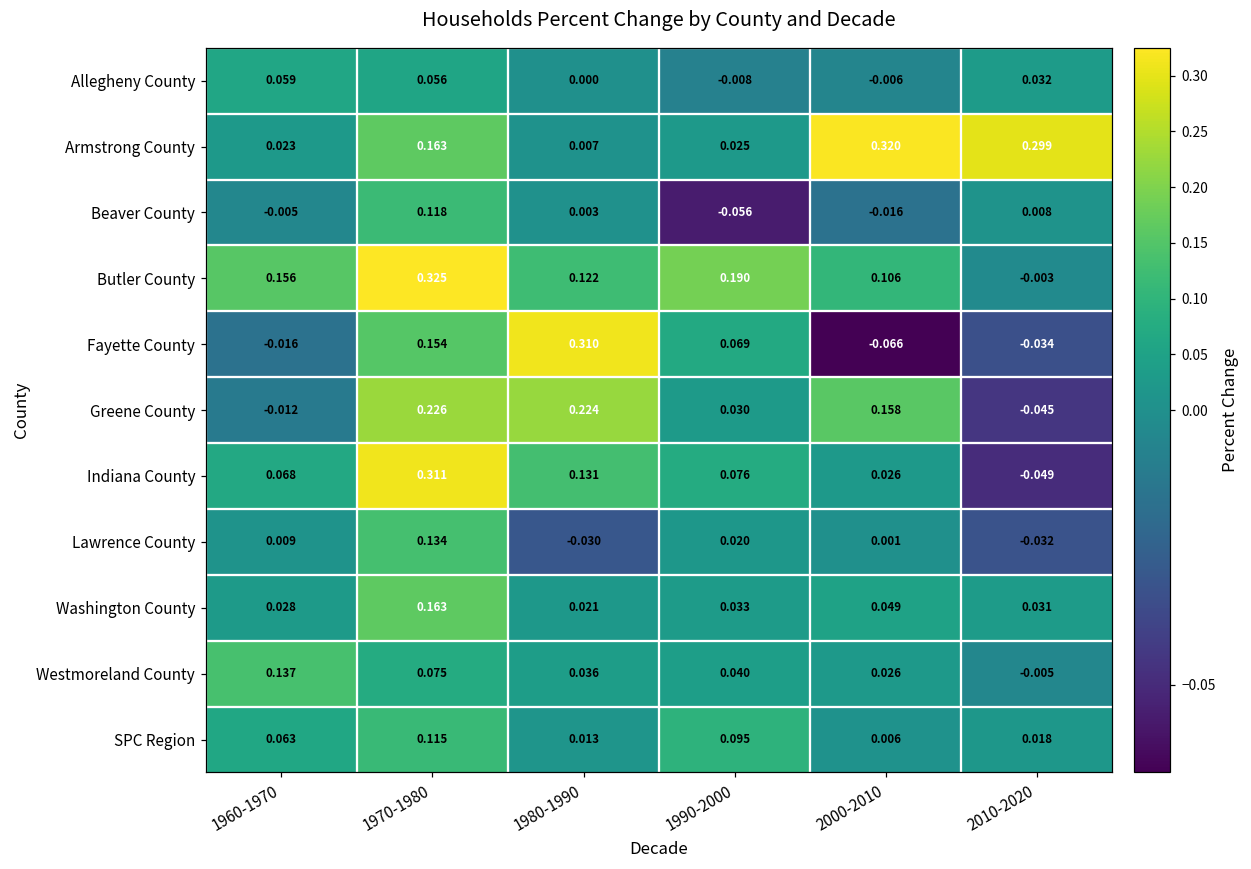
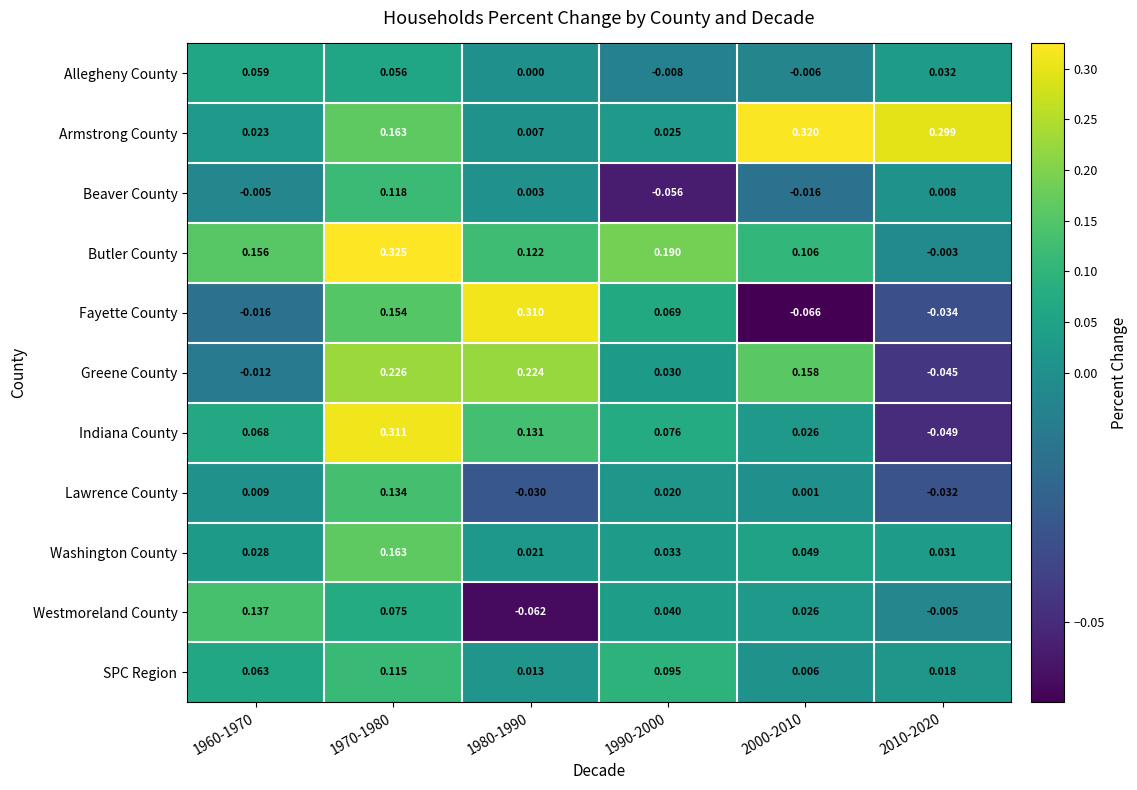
  {
    "Allegheny County": {
      "1960-1970": 0.059,
      "1970-1980": 0.056,
      "1980-1990": 0.000,
      "1990-2000": -0.008,
      "2000-2010": -0.006,
      "2010-2020": 0.032
    },
    "Armstrong County": {
      "1960-1970": 0.023,
      "1970-1980": 0.163,
      "1980-1990": 0.007,
      "1990-2000": 0.025,
      "2000-2010": 0.320,
      "2010-2020": 0.299
    },
    "Beaver County": {
      "1960-1970": -0.005,
      "1970-1980": 0.118,
      "1980-1990": 0.003,
      "1990-2000": -0.056,
      "2000-2010": -0.016,
      "2010-2020": 0.008
    },
    "Butler County": {
      "1960-1970": 0.156,
      "1970-1980": 0.325,
      "1980-1990": 0.122,
      "1990-2000": 0.190,
      "2000-2010": 0.106,
      "2010-2020": -0.003
    },
    "Fayette County": {
      "1960-1970": -0.016,
      "1970-1980": 0.154,
      "1980-1990": 0.310,
      "1990-2000": 0.069,
      "2000-2010": -0.066,
      "2010-2020": -0.034
    },
    "Greene County": {
      "1960-1970": -0.012,
      "1970-1980": 0.226,
      "1980-1990": 0.224,
      "1990-2000": 0.030,
      "2000-2010": 0.158,
      "2010-2020": -0.045
    },
    "Indiana County": {
      "1960-1970": 0.068,
      "1970-1980": 0.311,
      "1980-1990": 0.131,
      "1990-2000": 0.076,
      "2000-2010": 0.026,
      "2010-2020": -0.049
    },
    "Lawrence County": {
      "1960-1970": 0.009,
      "1970-1980": 0.134,
      "1980-1990": -0.030,
      "1990-2000": 0.020,
      "2000-2010": 0.001,
      "2010-2020": -0.032
    },
    "Washington County": {
      "1960-1970": 0.028,
      "1970-1980": 0.163,
      "1980-1990": 0.021,
      "1990-2000": 0.033,
      "2000-2010": 0.049,
      "2010-2020": 0.031
    },
    "Westmoreland County": {
      "1960-1970": 0.137,
      "1970-1980": 0.075,
-     "1980-1990": 0.036,
+     "1980-1990": -0.062,
      "1990-2000": 0.040,
      "2000-2010": 0.026,
      "2010-2020": -0.005
    },
    "SPC Region": {
      "1960-1970": 0.063,
      "1970-1980": 0.115,
      "1980-1990": 0.013,
      "1990-2000": 0.095,
      "2000-2010": 0.006,
      "2010-2020": 0.018
    }
  }
